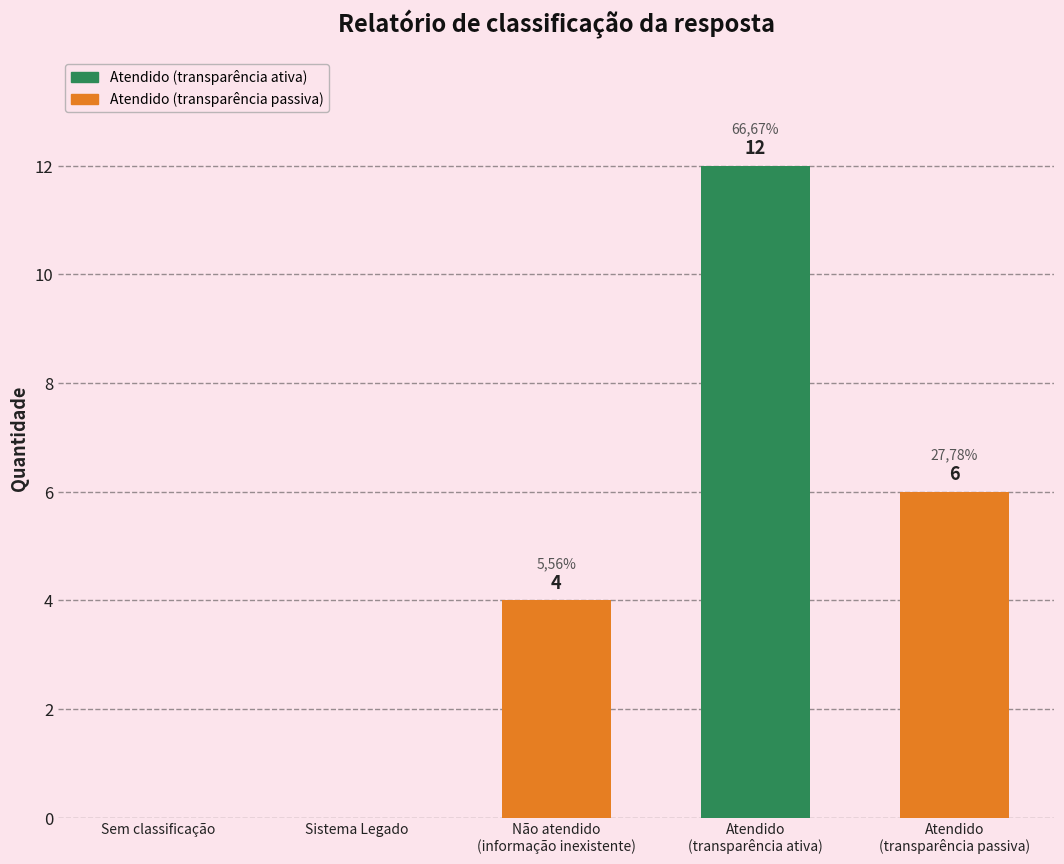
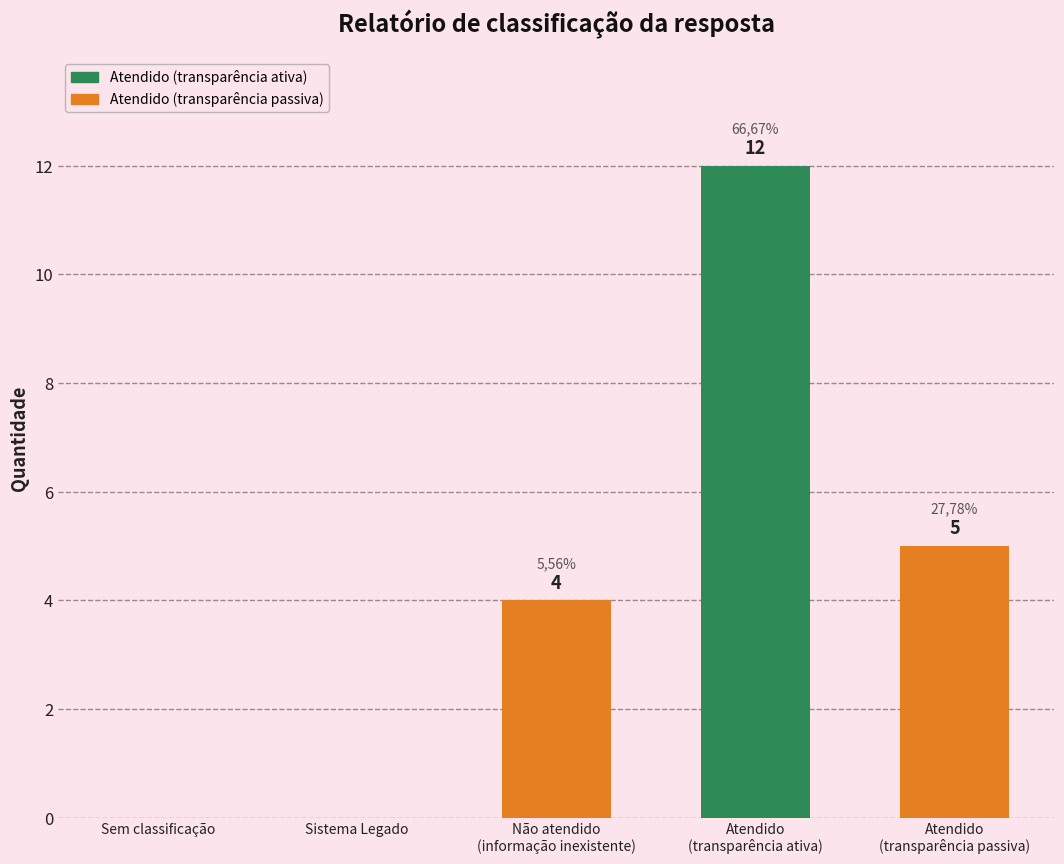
  {
    "Não atendido (informação inexistente)": 4,
    "Atendido (transparência ativa)": 12,
-   "Atendido (transparência passiva)": 6
+   "Atendido (transparência passiva)": 5
  }
